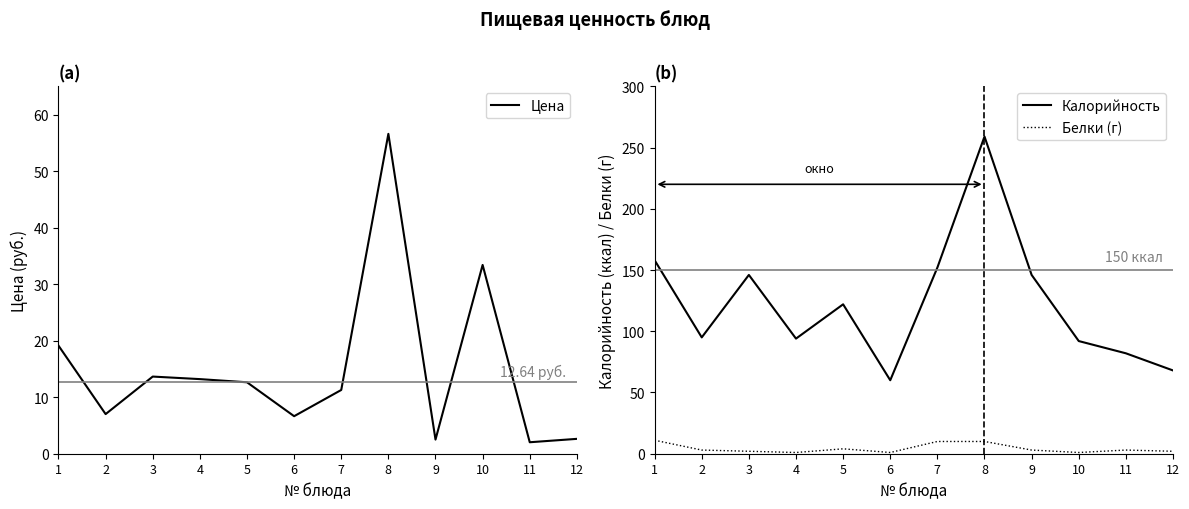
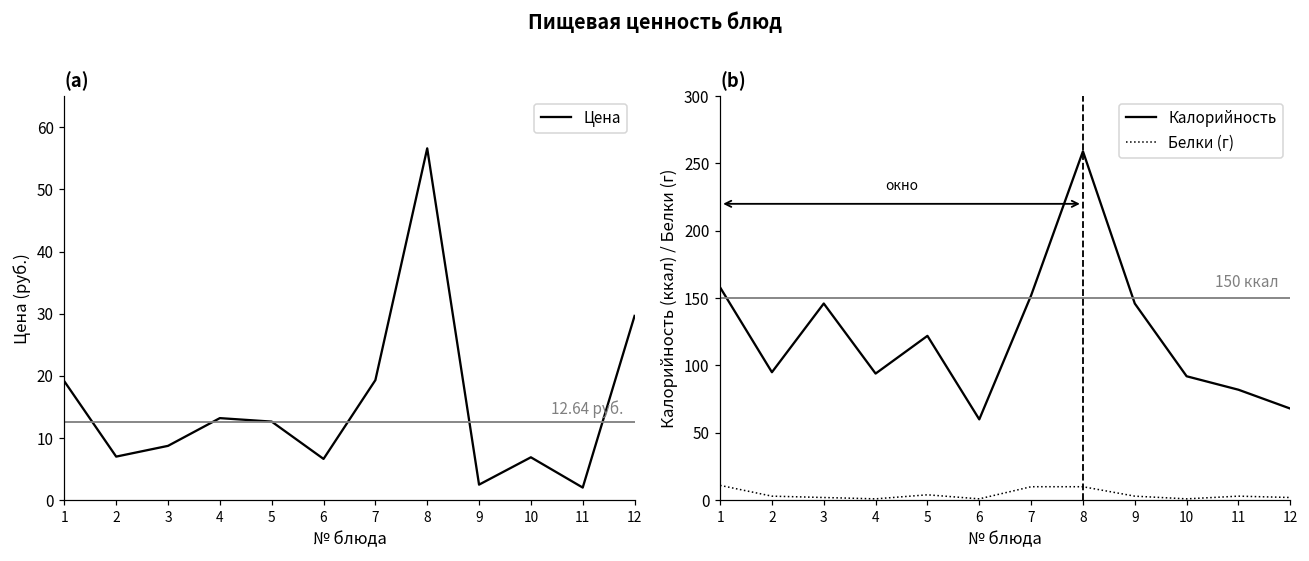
  {
    "(a)": {
      "1": 19,
      "2": 7,
-     "3": 14,
+     "3": 9,
      "4": 13,
      "5": 13,
      "6": 7,
-     "7": 11,
+     "7": 19,
      "8": 57,
      "9": 3,
-     "10": 33,
+     "10": 7,
      "11": 2,
-     "12": 3
+     "12": 30
    }
  }
